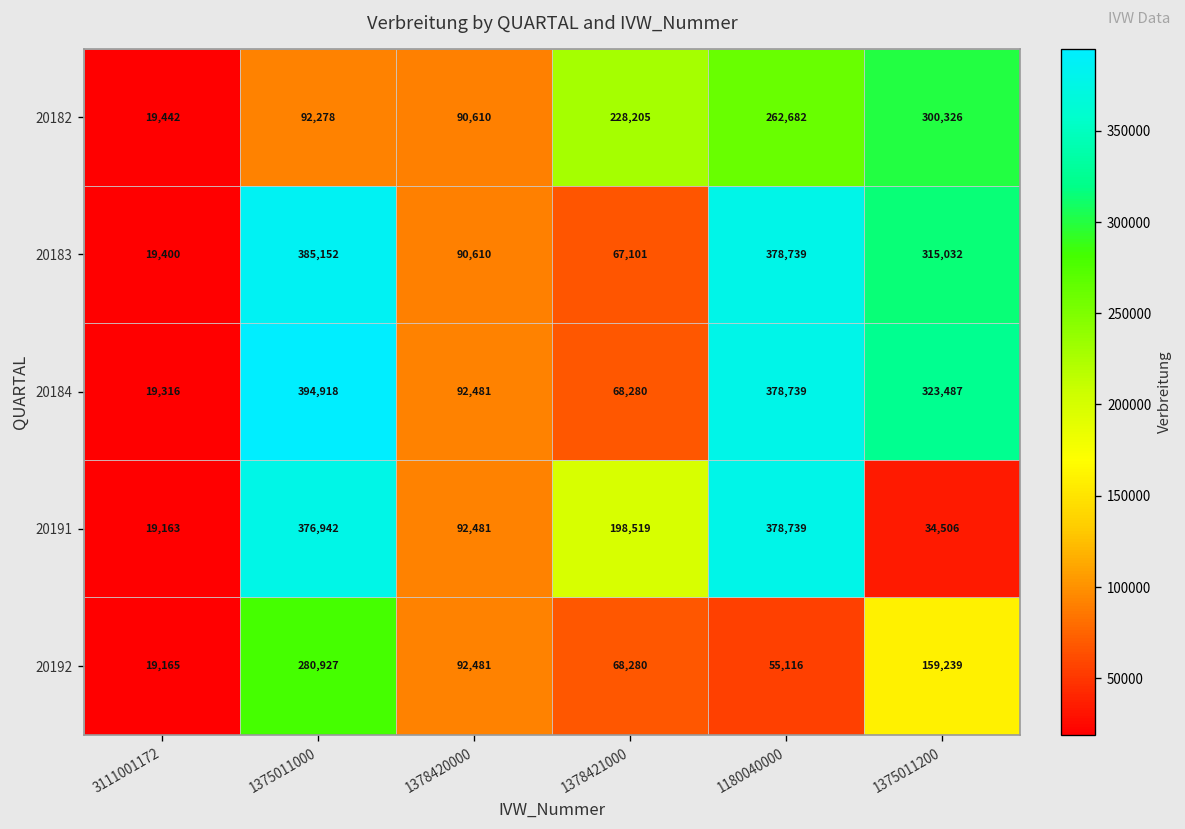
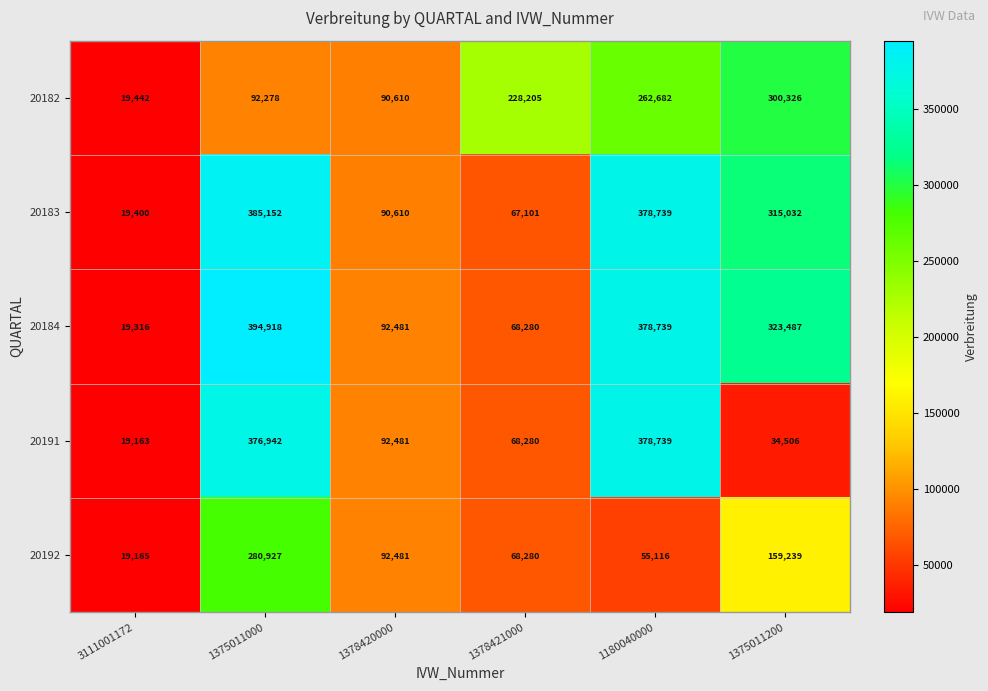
  {
    "20182": {
      "3111001172": "19,442",
      "1375011000": "92,278",
      "1378420000": "90,610",
      "1378421000": "228,205",
      "1180040000": "262,682",
      "1375011200": "300,326"
    },
    "20183": {
      "3111001172": "19,400",
      "1375011000": "385,152",
      "1378420000": "90,610",
      "1378421000": "67,101",
      "1180040000": "378,739",
      "1375011200": "315,032"
    },
    "20184": {
      "3111001172": "19,316",
      "1375011000": "394,918",
      "1378420000": "92,481",
      "1378421000": "68,280",
      "1180040000": "378,739",
      "1375011200": "323,487"
    },
    "20191": {
      "3111001172": "19,163",
      "1375011000": "376,942",
      "1378420000": "92,481",
-     "1378421000": "198,519",
+     "1378421000": "68,280",
      "1180040000": "378,739",
      "1375011200": "34,506"
    },
    "20192": {
      "3111001172": "19,165",
      "1375011000": "280,927",
      "1378420000": "92,481",
      "1378421000": "68,280",
      "1180040000": "55,116",
      "1375011200": "159,239"
    }
  }
